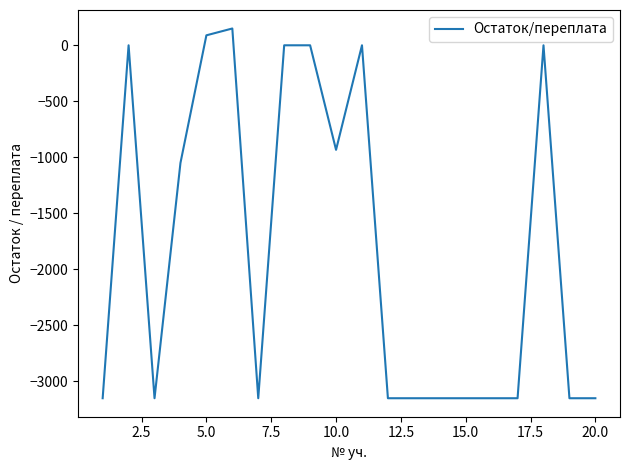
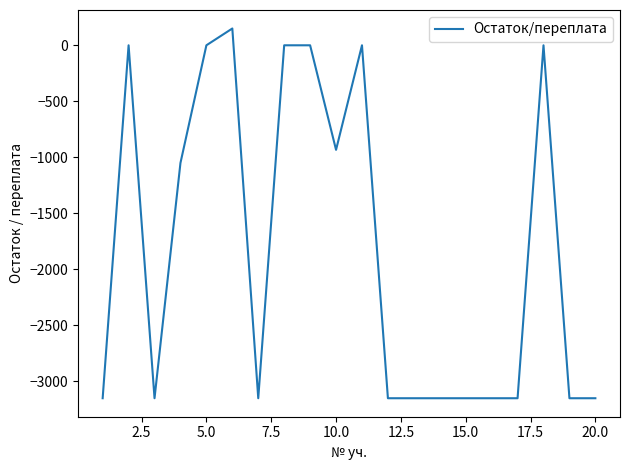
  {
-   "5.0": 90,
+   "5.0": 0,
    "10.0": -930,
    "15.0": -3150,
    "20.0": -3150
  }
